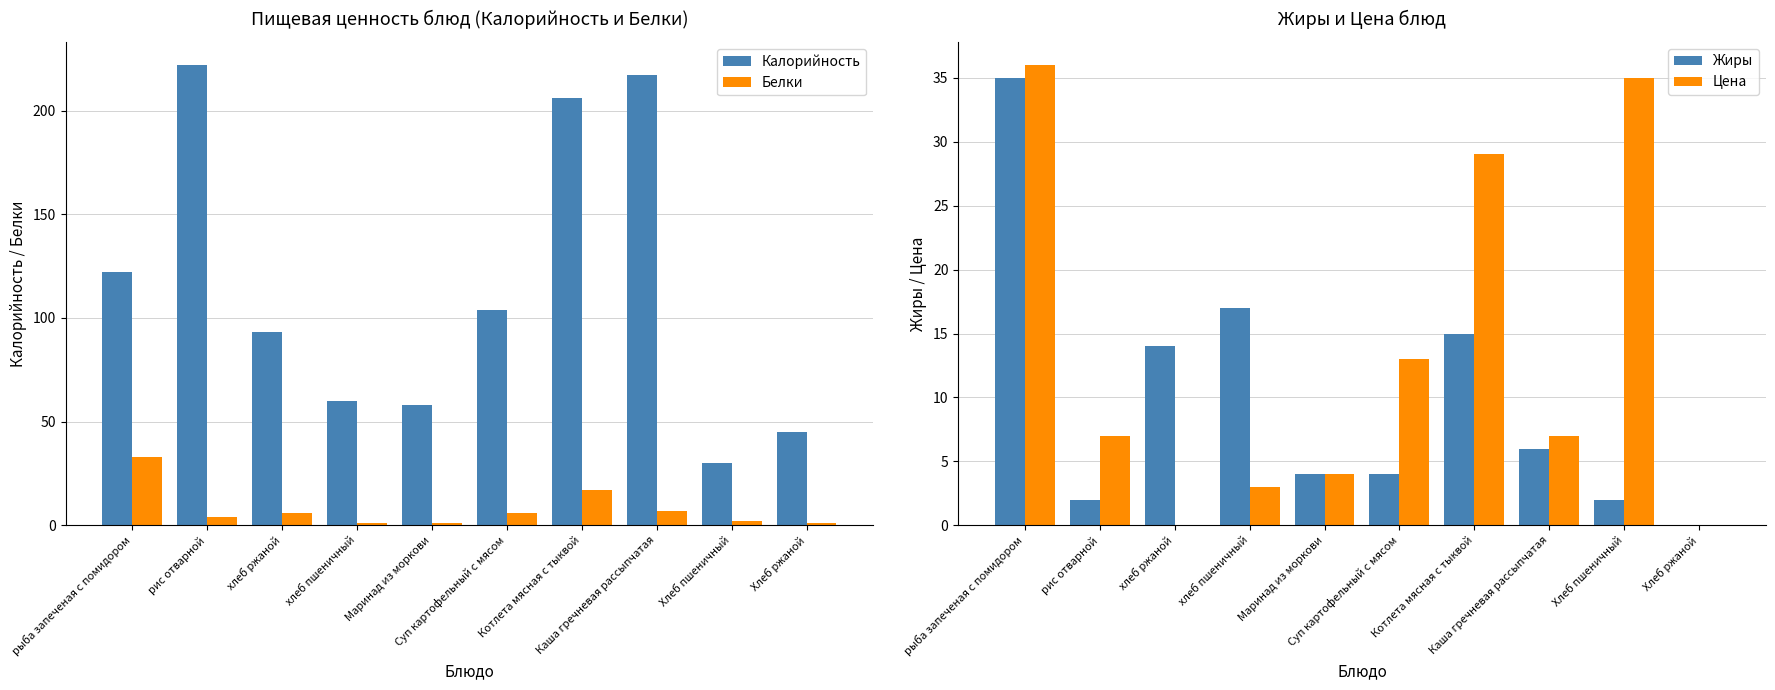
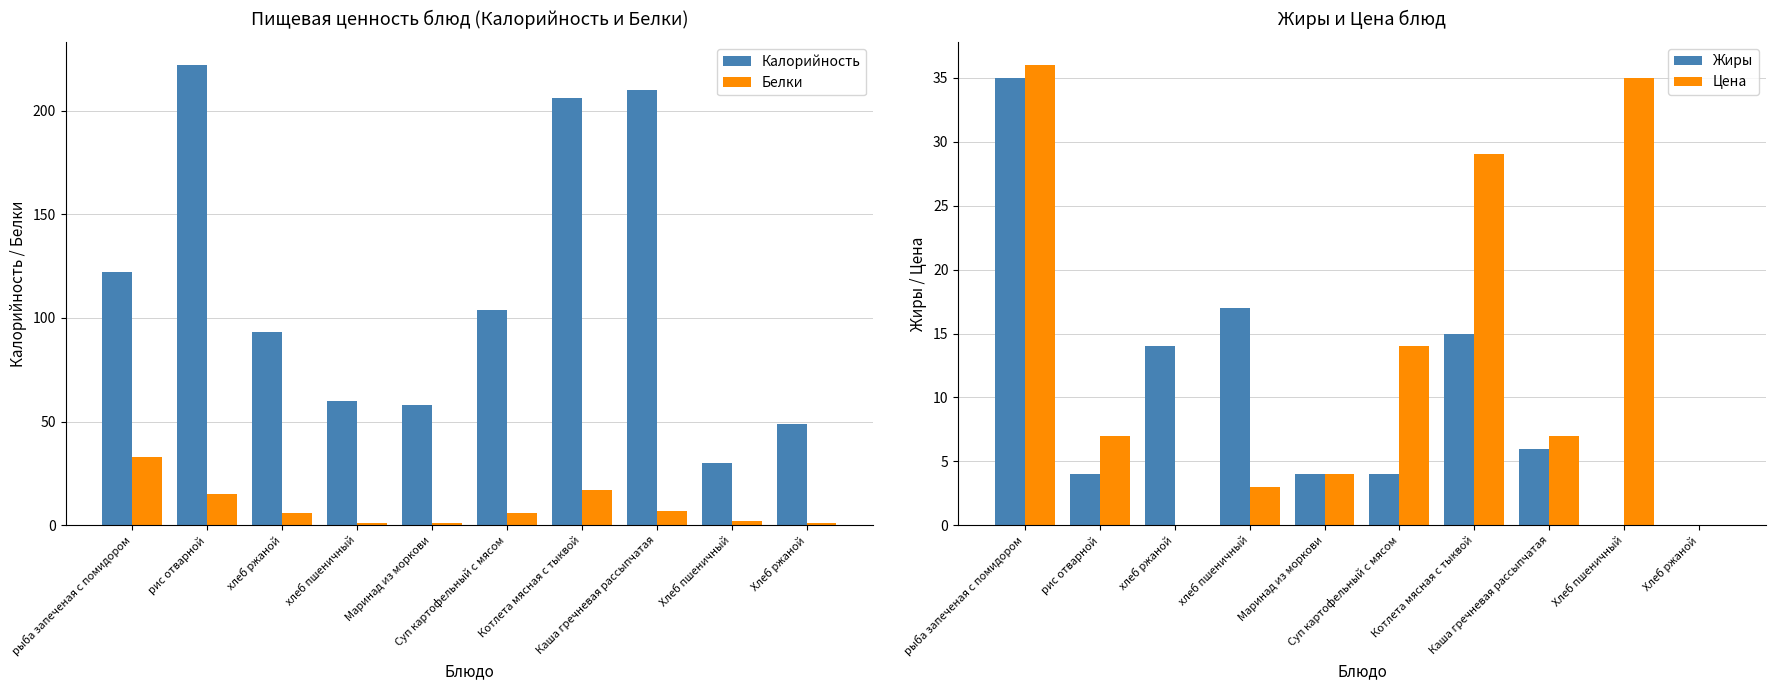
  {
    "Пищевая ценность блюд (Калорийность и Белки)": {
      "Калорийность": {
        "рыба запеченая с помидором": 122,
        "рис отварной": 222,
        "хлеб ржаной": 93,
        "хлеб пшеничный": 60,
        "Маринад из моркови": 58,
        "Суп картофельный с мясом": 104,
        "Котлета мясная с тыквой": 206,
-       "Каша гречневая рассыпчатая": 217,
+       "Каша гречневая рассыпчатая": 210,
        "Хлеб пшеничный": 30,
-       "Хлеб ржаной": 45
+       "Хлеб ржаной": 49
      },
      "Белки": {
        "рыба запеченая с помидором": 33,
-       "рис отварной": 4,
+       "рис отварной": 15,
        "хлеб ржаной": 6,
        "Суп картофельный с мясом": 6,
        "Котлета мясная с тыквой": 17,
        "Каша гречневая рассыпчатая": 7,
        "Хлеб пшеничный": 2
      }
    },
    "Жиры и Цена блюд": {
      "Жиры": {
        "рыба запеченая с помидором": 35,
-       "рис отварной": 2,
+       "рис отварной": 4,
        "хлеб ржаной": 14,
        "хлеб пшеничный": 17,
        "Маринад из моркови": 4,
        "Суп картофельный с мясом": 4,
        "Котлета мясная с тыквой": 15,
        "Каша гречневая рассыпчатая": 6,
-       "Хлеб пшеничный": 2,
+       "Хлеб пшеничный": 0,
        "Хлеб ржаной": 0
      },
      "Цена": {
        "рыба запеченая с помидором": 36,
        "рис отварной": 7,
        "хлеб ржаной": 0,
        "хлеб пшеничный": 3,
        "Маринад из моркови": 4,
-       "Суп картофельный с мясом": 13,
+       "Суп картофельный с мясом": 14,
        "Котлета мясная с тыквой": 29,
        "Каша гречневая рассыпчатая": 7,
        "Хлеб пшеничный": 35,
        "Хлеб ржаной": 0
      }
    }
  }
